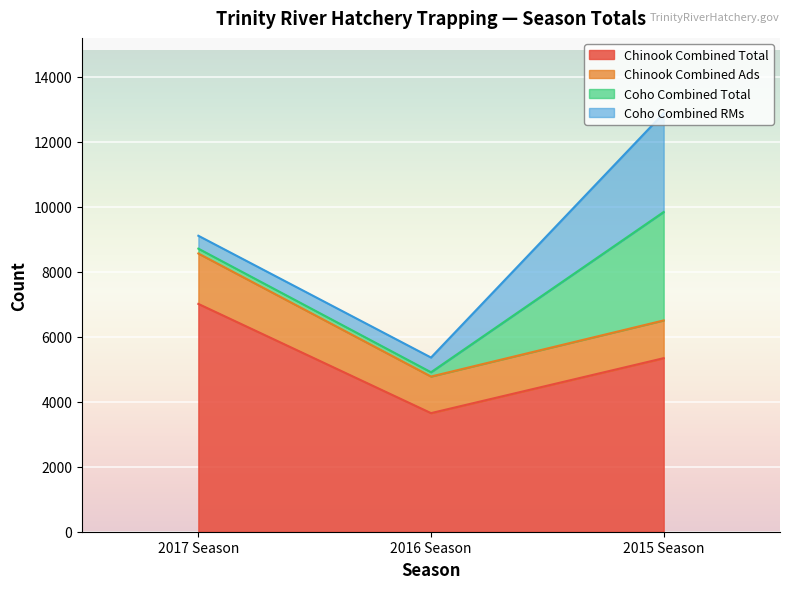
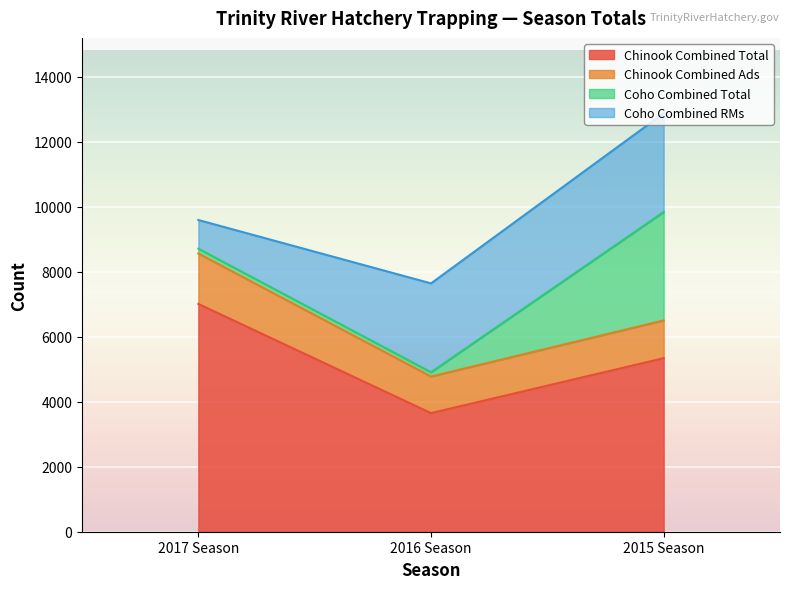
  {
    "Coho Combined Total": {
      "2017 Season": 100,
      "2016 Season": 100,
      "2015 Season": 3300
    },
    "Coho Combined RMs": {
-     "2017 Season": 400,
-     "2016 Season": 500
+     "2017 Season": 900,
+     "2016 Season": 2700
    }
  }
